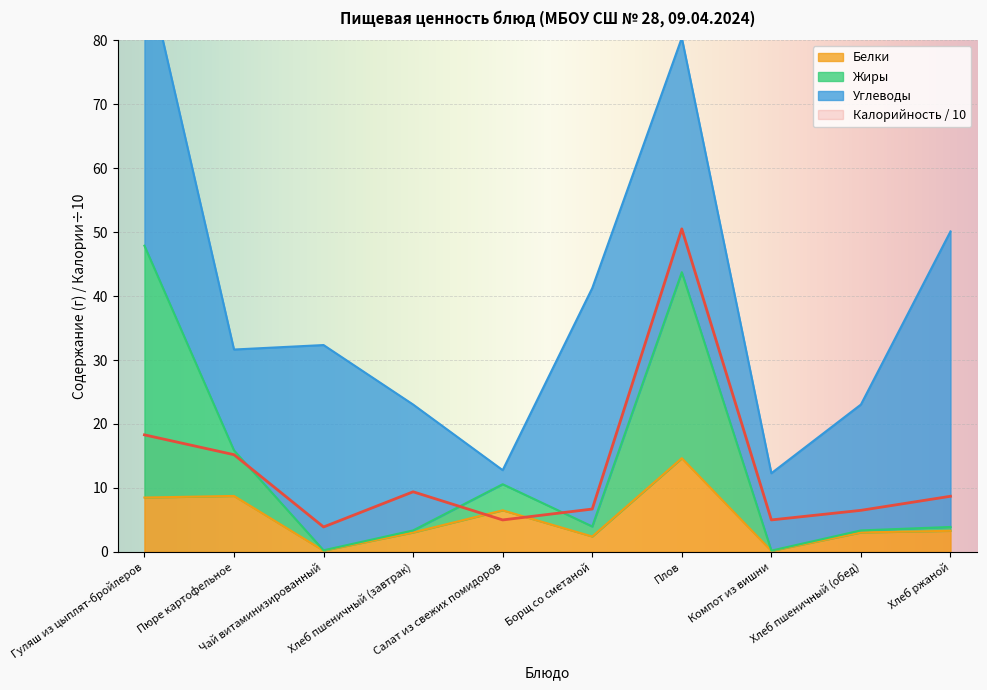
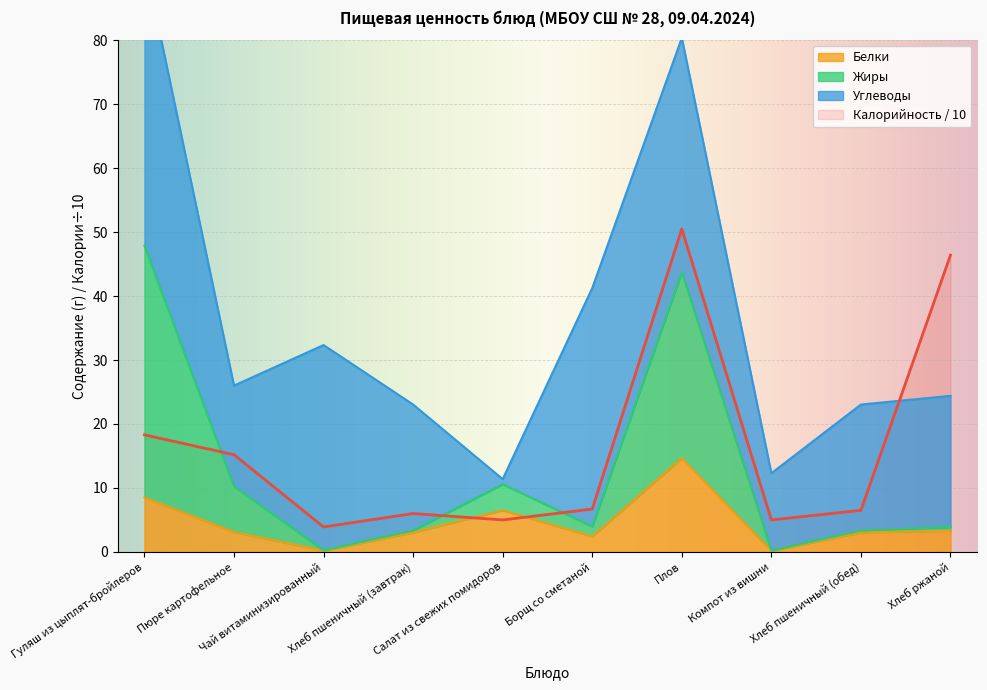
  {
    "Белки": {
      "Гуляш из цыплят-бройлеров": 9,
-     "Пюре картофельное": 9,
+     "Пюре картофельное": 3,
      "Салат из свежих помидоров": 7,
      "Борщ со сметаной": 2,
      "Плов": 15,
      "Хлеб ржаной": 3
    },
    "Жиры": {
      "Гуляш из цыплят-бройлеров": 39,
      "Пюре картофельное": 7,
      "Салат из свежих помидоров": 4,
      "Борщ со сметаной": 2,
      "Плов": 29,
      "Хлеб ржаной": 1
    },
    "Углеводы": {
      "Пюре картофельное": 16,
      "Чай витаминизированный": 32,
      "Хлеб пшеничный (завтрак)": 20,
-     "Салат из свежих помидоров": 2,
+     "Салат из свежих помидоров": 1,
      "Борщ со сметаной": 37,
      "Компот из вишни": 12,
      "Хлеб пшеничный (обед)": 20,
-     "Хлеб ржаной": 46
+     "Хлеб ржаной": 21
    },
    "Калорийность / 10": {
      "Гуляш из цыплят-бройлеров": 18,
      "Пюре картофельное": 15,
      "Чай витаминизированный": 4,
-     "Хлеб пшеничный (завтрак)": 9,
+     "Хлеб пшеничный (завтрак)": 6,
      "Салат из свежих помидоров": 5,
      "Борщ со сметаной": 7,
      "Плов": 51,
      "Компот из вишни": 5,
      "Хлеб пшеничный (обед)": 7,
-     "Хлеб ржаной": 9
+     "Хлеб ржаной": 46
    }
  }
